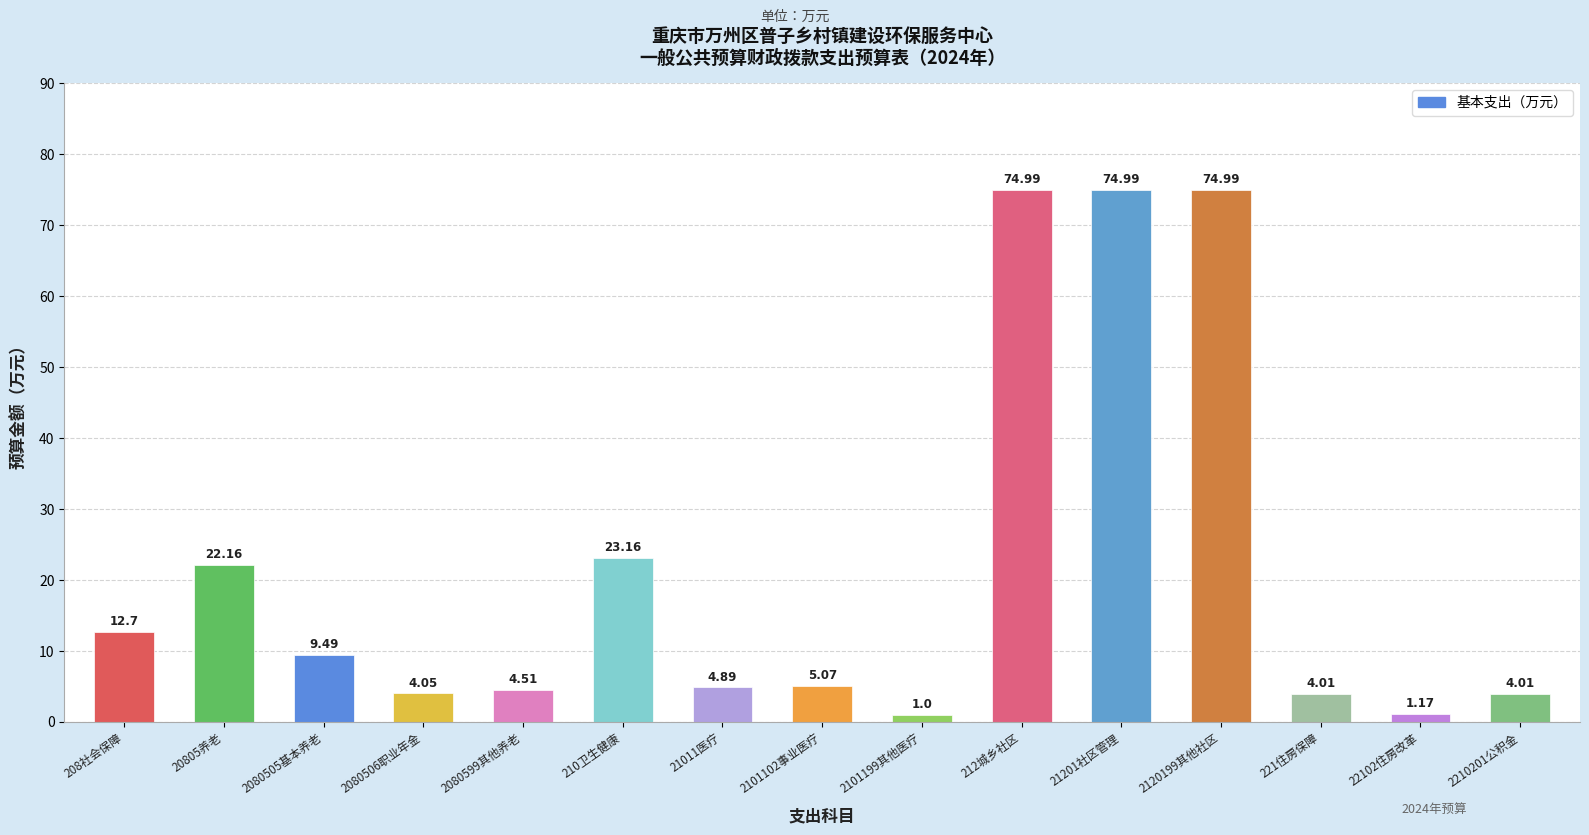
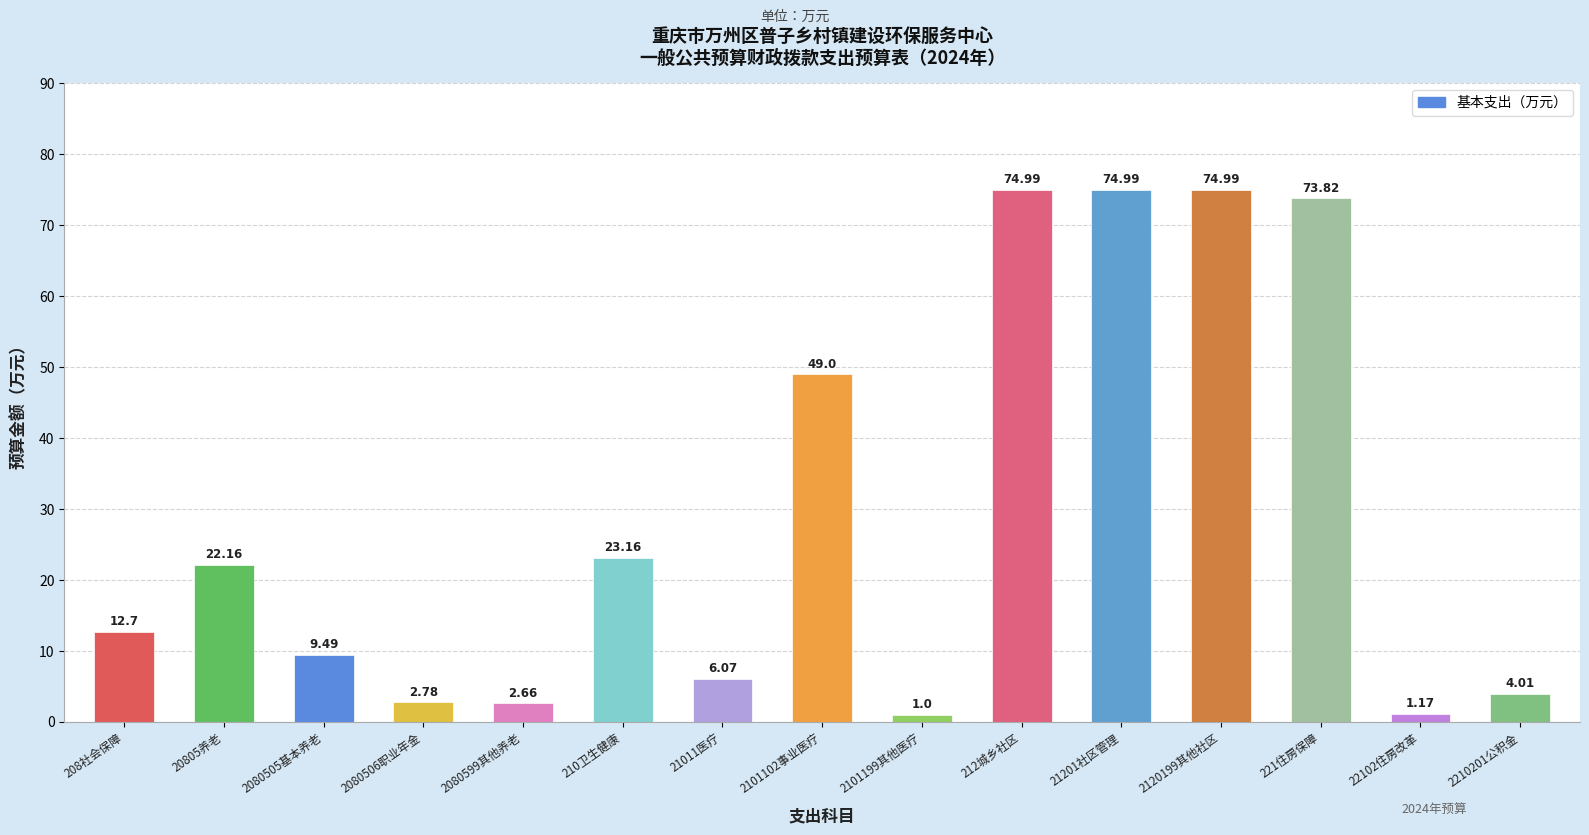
  {
    "208社会保障": 12.7,
    "20805养老": 22.16,
    "2080505基本养老": 9.49,
-   "2080506职业年金": 4.05,
-   "2080599其他养老": 4.51,
+   "2080506职业年金": 2.78,
+   "2080599其他养老": 2.66,
    "210卫生健康": 23.16,
-   "21011医疗": 4.89,
-   "2101102事业医疗": 5.07,
+   "21011医疗": 6.07,
+   "2101102事业医疗": 49.0,
    "2101199其他医疗": 1.0,
    "212城乡社区": 74.99,
    "21201社区管理": 74.99,
    "2120199其他社区": 74.99,
-   "221住房保障": 4.01,
+   "221住房保障": 73.82,
    "22102住房改革": 1.17,
    "2210201公积金": 4.01
  }
